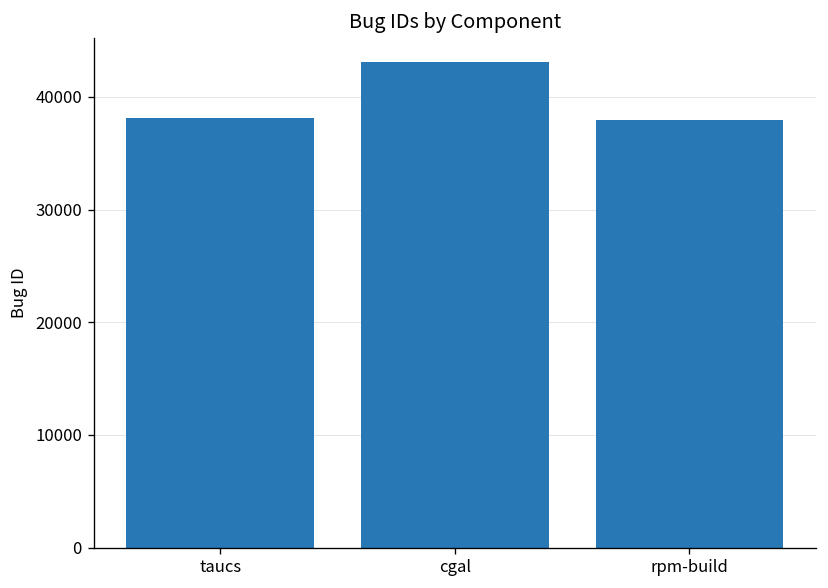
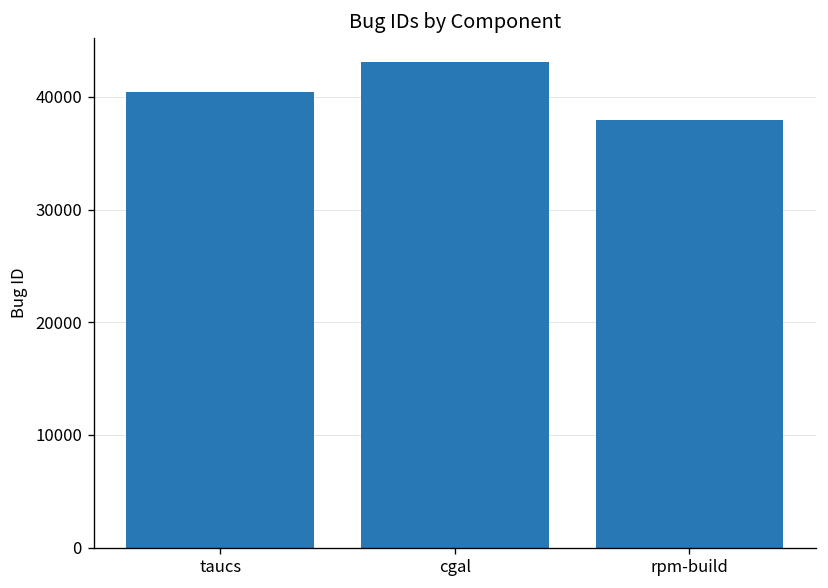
  {
-   "taucs": 38000,
+   "taucs": 40000,
    "cgal": 43000,
    "rpm-build": 38000
  }
